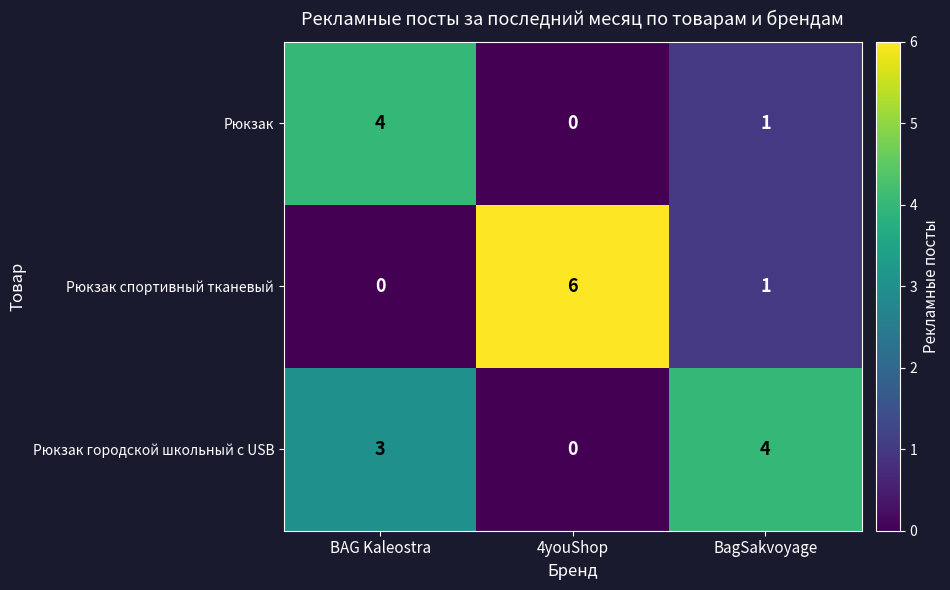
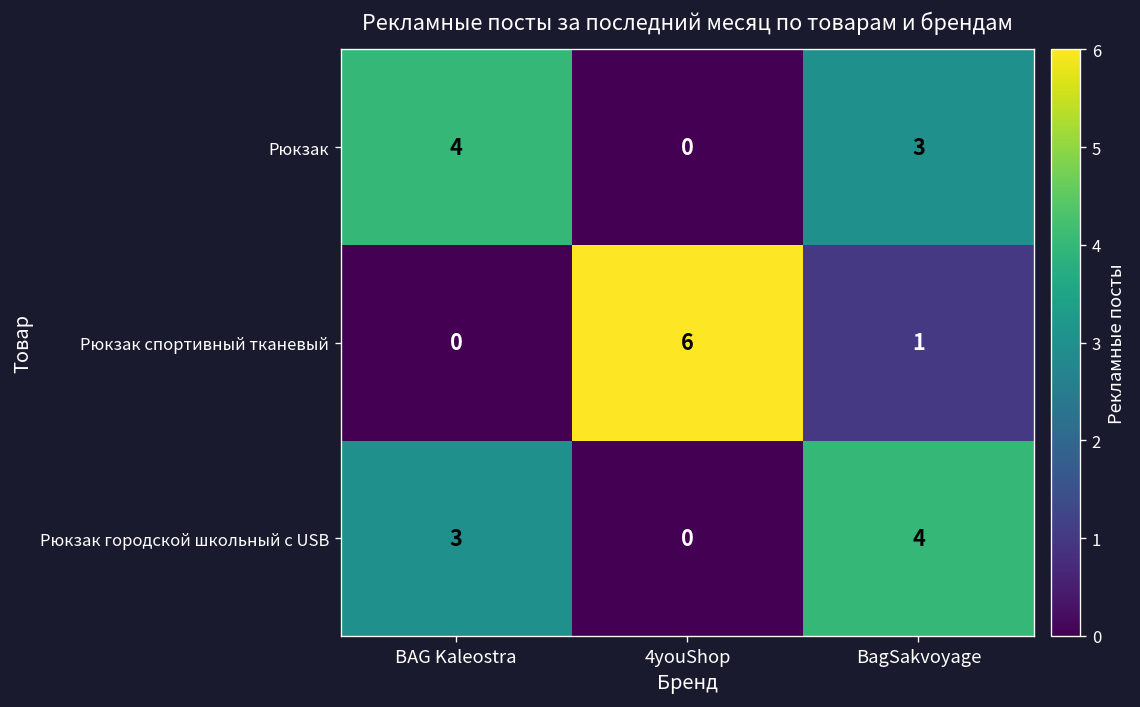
  {
    "Рюкзак": {
      "BAG Kaleostra": 4,
      "4youShop": 0,
-     "BagSakvoyage": 1
+     "BagSakvoyage": 3
    },
    "Рюкзак спортивный тканевый": {
      "BAG Kaleostra": 0,
      "4youShop": 6,
      "BagSakvoyage": 1
    },
    "Рюкзак городской школьный с USB": {
      "BAG Kaleostra": 3,
      "4youShop": 0,
      "BagSakvoyage": 4
    }
  }
